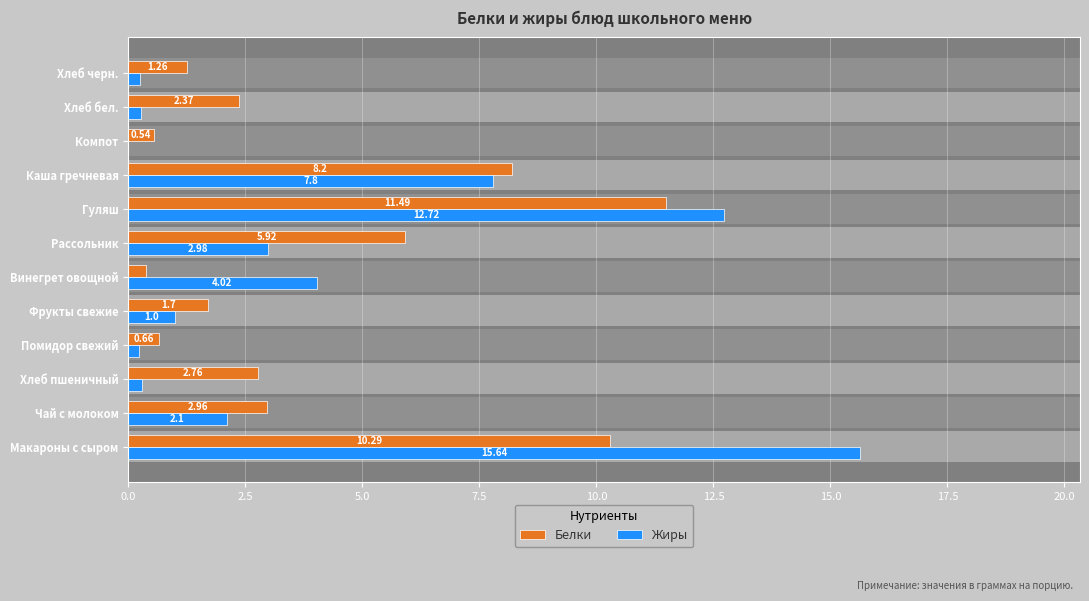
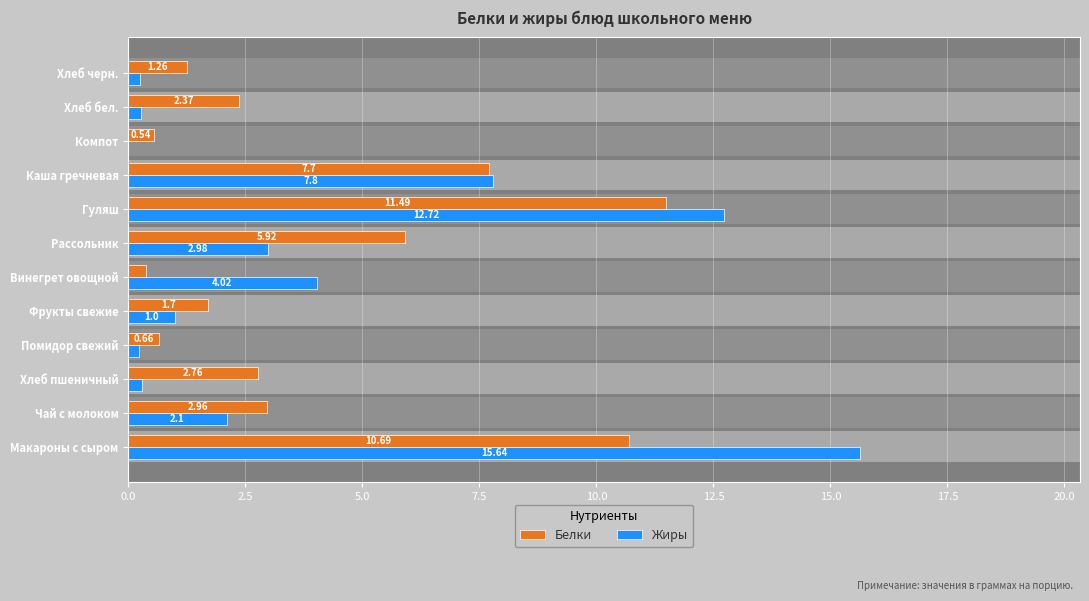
  {
    "Белки": {
-     "Каша гречневая": 8.2,
-     "Макароны с сыром": 10.29
+     "Каша гречневая": 7.7,
+     "Макароны с сыром": 10.69
    },
    "Жиры": {
      "Компот": 0.0
    }
  }
